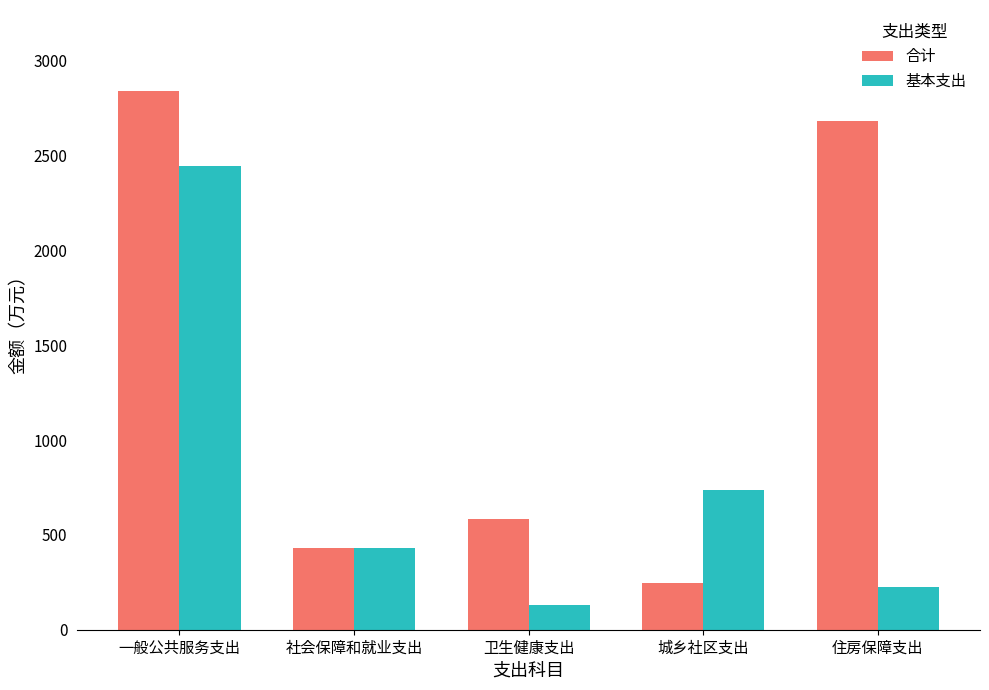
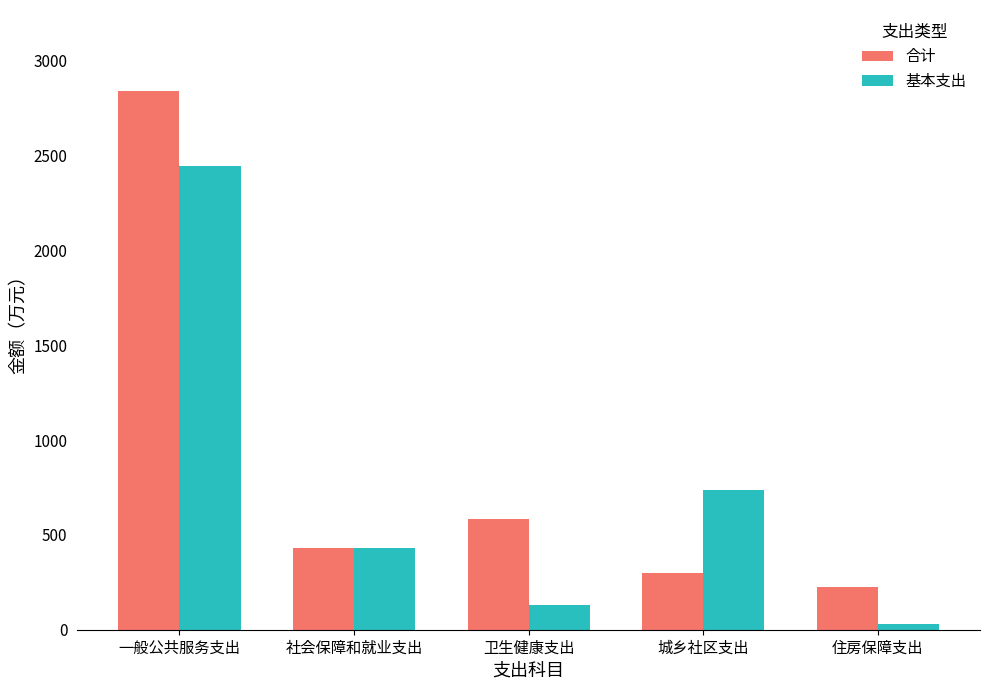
  {
    "合计": {
      "一般公共服务支出": 2840,
      "社会保障和就业支出": 430,
      "卫生健康支出": 590,
-     "城乡社区支出": 250,
-     "住房保障支出": 2680
+     "城乡社区支出": 300,
+     "住房保障支出": 220
    },
    "基本支出": {
      "一般公共服务支出": 2450,
      "社会保障和就业支出": 430,
      "卫生健康支出": 130,
      "城乡社区支出": 740,
-     "住房保障支出": 220
+     "住房保障支出": 30
    }
  }
